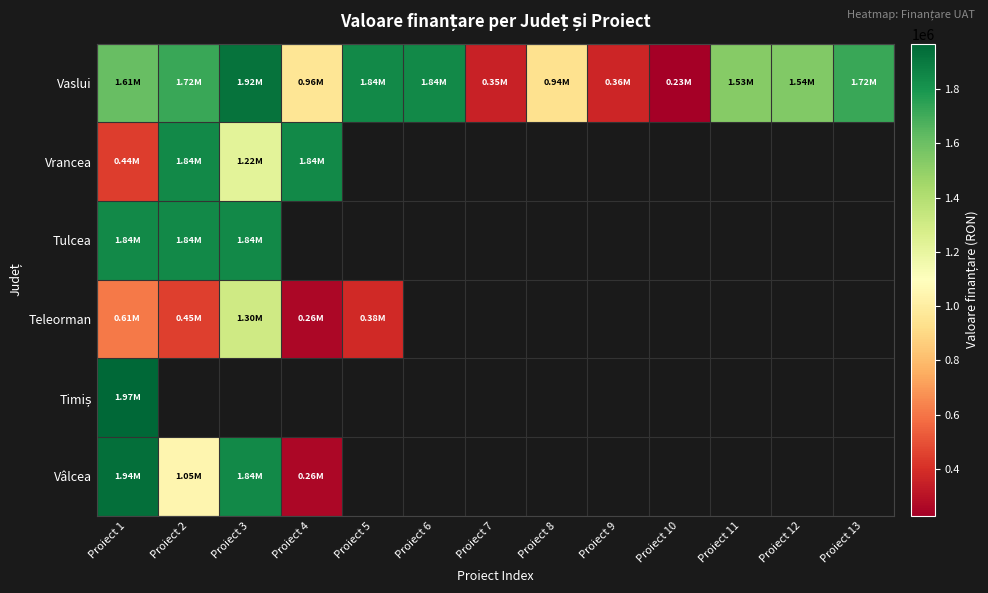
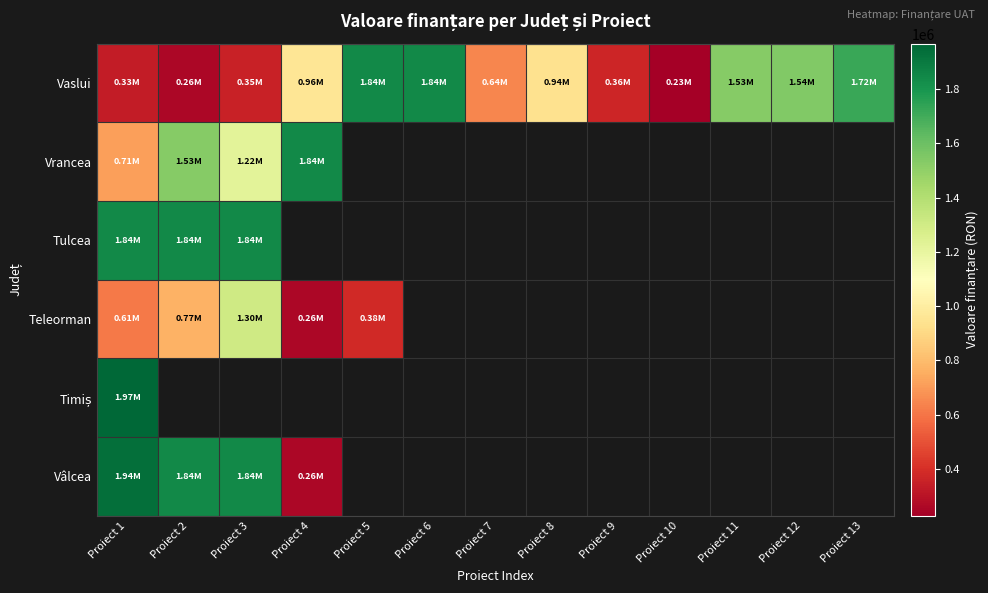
  {
    "Vaslui": {
-     "Proiect 1": "1.61M",
-     "Proiect 2": "1.72M",
-     "Proiect 3": "1.92M",
+     "Proiect 1": "0.33M",
+     "Proiect 2": "0.26M",
+     "Proiect 3": "0.35M",
      "Proiect 4": "0.96M",
      "Proiect 5": "1.84M",
      "Proiect 6": "1.84M",
-     "Proiect 7": "0.35M",
+     "Proiect 7": "0.64M",
      "Proiect 8": "0.94M",
      "Proiect 9": "0.36M",
      "Proiect 10": "0.23M",
      "Proiect 11": "1.53M",
      "Proiect 12": "1.54M",
      "Proiect 13": "1.72M"
    },
    "Vrancea": {
-     "Proiect 1": "0.44M",
-     "Proiect 2": "1.84M",
+     "Proiect 1": "0.71M",
+     "Proiect 2": "1.53M",
      "Proiect 3": "1.22M",
      "Proiect 4": "1.84M"
    },
    "Tulcea": {
      "Proiect 1": "1.84M",
      "Proiect 2": "1.84M",
      "Proiect 3": "1.84M"
    },
    "Teleorman": {
      "Proiect 1": "0.61M",
-     "Proiect 2": "0.45M",
+     "Proiect 2": "0.77M",
      "Proiect 3": "1.30M",
      "Proiect 4": "0.26M",
      "Proiect 5": "0.38M"
    },
    "Timiș": {
      "Proiect 1": "1.97M"
    },
    "Vâlcea": {
      "Proiect 1": "1.94M",
-     "Proiect 2": "1.05M",
+     "Proiect 2": "1.84M",
      "Proiect 3": "1.84M",
      "Proiect 4": "0.26M"
    }
  }
